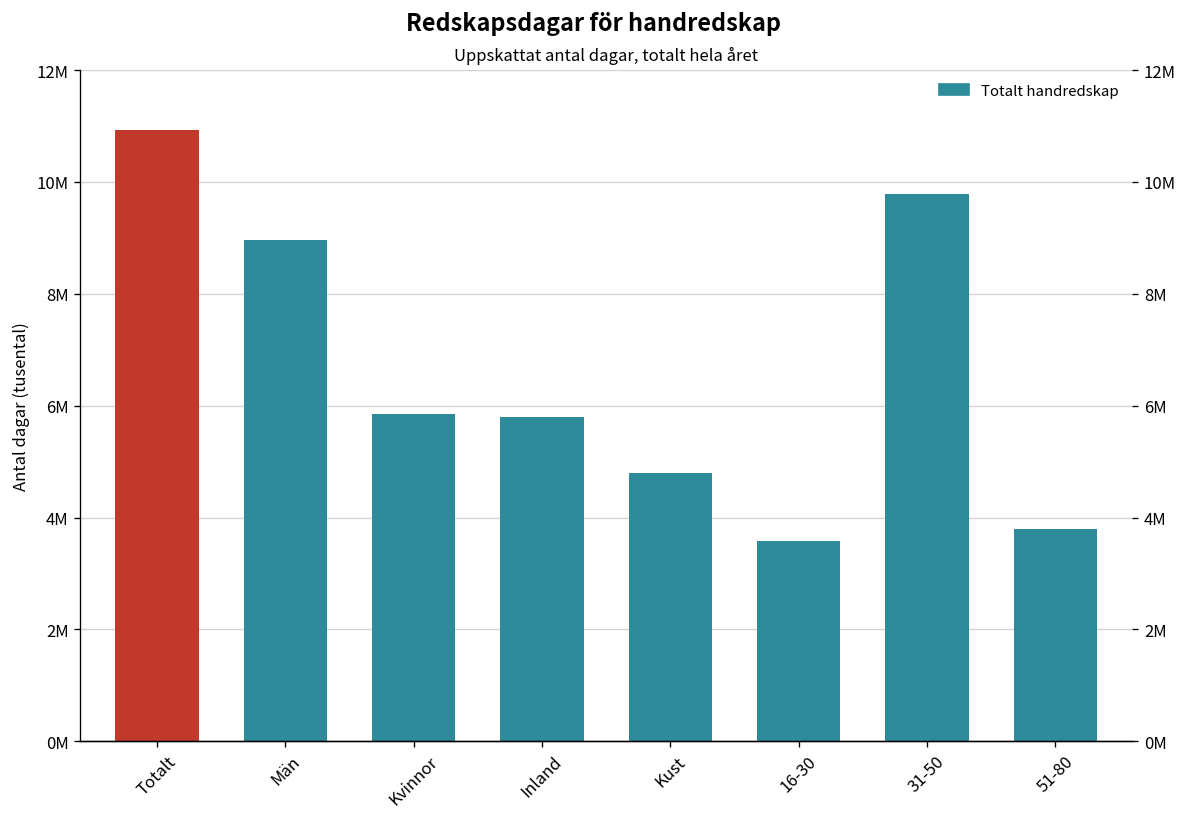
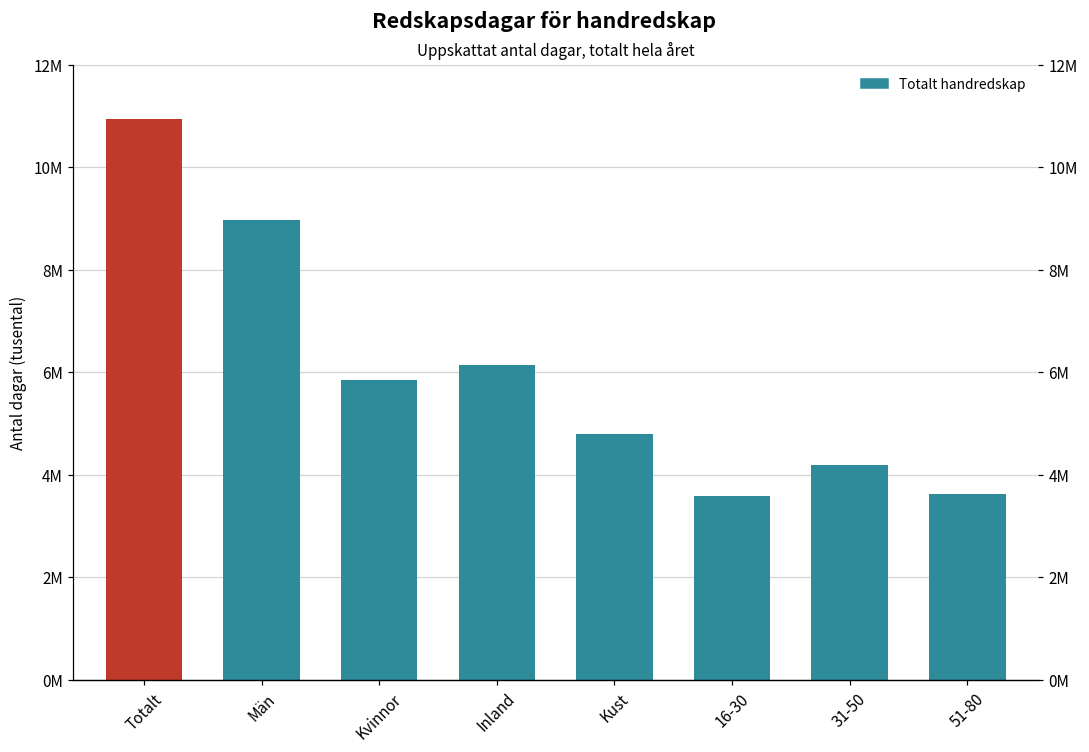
  {
    "Totalt": 10900000,
    "Män": 9000000,
    "Kvinnor": 5900000,
-   "Inland": 5800000,
+   "Inland": 6100000,
    "Kust": 4800000,
    "16-30": 3600000,
-   "31-50": 9800000,
-   "51-80": 3800000
+   "31-50": 4200000,
+   "51-80": 3600000
  }
